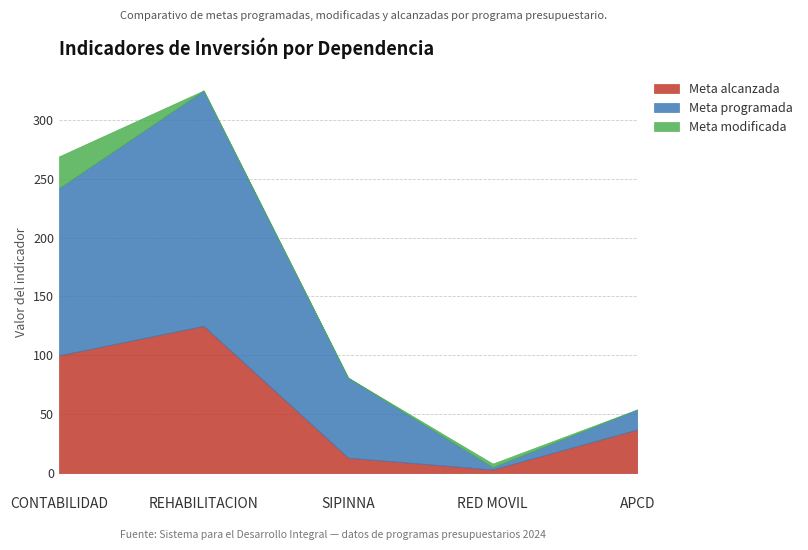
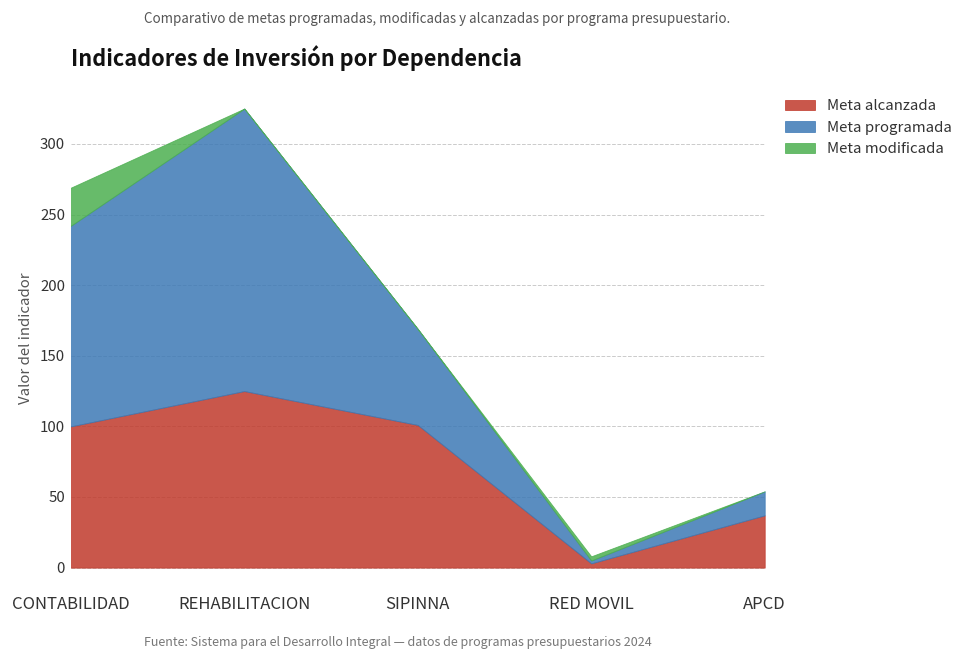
  {
    "Meta alcanzada": {
      "CONTABILIDAD": 100,
      "REHABILITACION": 125,
-     "SIPINNA": 13,
+     "SIPINNA": 101,
      "APCD": 37
    },
    "Meta programada": {
      "CONTABILIDAD": 142
    },
    "Meta modificada": {
      "CONTABILIDAD": 27,
      "RED MOVIL": 3
    }
  }
